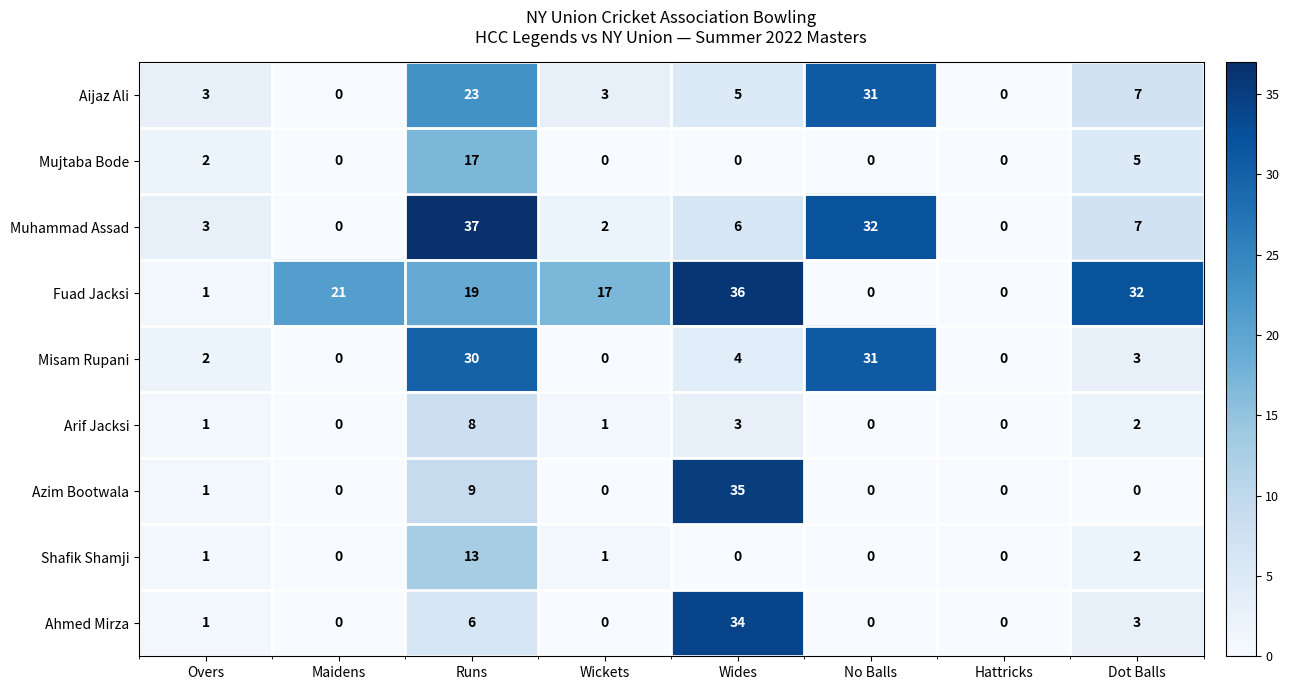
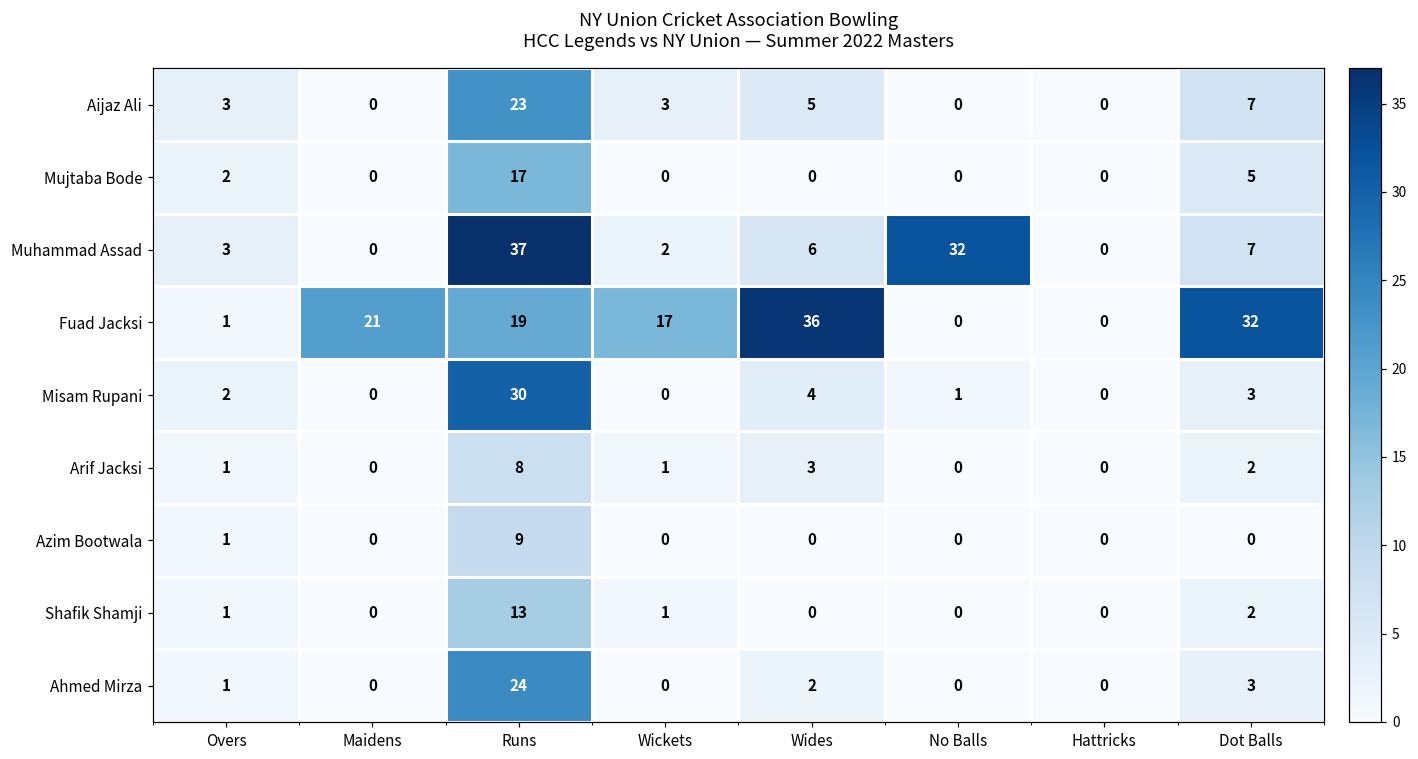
  {
    "Aijaz Ali": {
      "Overs": 3,
      "Maidens": 0,
      "Runs": 23,
      "Wickets": 3,
      "Wides": 5,
-     "No Balls": 31,
+     "No Balls": 0,
      "Hattricks": 0,
      "Dot Balls": 7
    },
    "Mujtaba Bode": {
      "Overs": 2,
      "Maidens": 0,
      "Runs": 17,
      "Wickets": 0,
      "Wides": 0,
      "No Balls": 0,
      "Hattricks": 0,
      "Dot Balls": 5
    },
    "Muhammad Assad": {
      "Overs": 3,
      "Maidens": 0,
      "Runs": 37,
      "Wickets": 2,
      "Wides": 6,
      "No Balls": 32,
      "Hattricks": 0,
      "Dot Balls": 7
    },
    "Fuad Jacksi": {
      "Overs": 1,
      "Maidens": 21,
      "Runs": 19,
      "Wickets": 17,
      "Wides": 36,
      "No Balls": 0,
      "Hattricks": 0,
      "Dot Balls": 32
    },
    "Misam Rupani": {
      "Overs": 2,
      "Maidens": 0,
      "Runs": 30,
      "Wickets": 0,
      "Wides": 4,
-     "No Balls": 31,
+     "No Balls": 1,
      "Hattricks": 0,
      "Dot Balls": 3
    },
    "Arif Jacksi": {
      "Overs": 1,
      "Maidens": 0,
      "Runs": 8,
      "Wickets": 1,
      "Wides": 3,
      "No Balls": 0,
      "Hattricks": 0,
      "Dot Balls": 2
    },
    "Azim Bootwala": {
      "Overs": 1,
      "Maidens": 0,
      "Runs": 9,
      "Wickets": 0,
-     "Wides": 35,
+     "Wides": 0,
      "No Balls": 0,
      "Hattricks": 0,
      "Dot Balls": 0
    },
    "Shafik Shamji": {
      "Overs": 1,
      "Maidens": 0,
      "Runs": 13,
      "Wickets": 1,
      "Wides": 0,
      "No Balls": 0,
      "Hattricks": 0,
      "Dot Balls": 2
    },
    "Ahmed Mirza": {
      "Overs": 1,
      "Maidens": 0,
-     "Runs": 6,
+     "Runs": 24,
      "Wickets": 0,
-     "Wides": 34,
+     "Wides": 2,
      "No Balls": 0,
      "Hattricks": 0,
      "Dot Balls": 3
    }
  }
